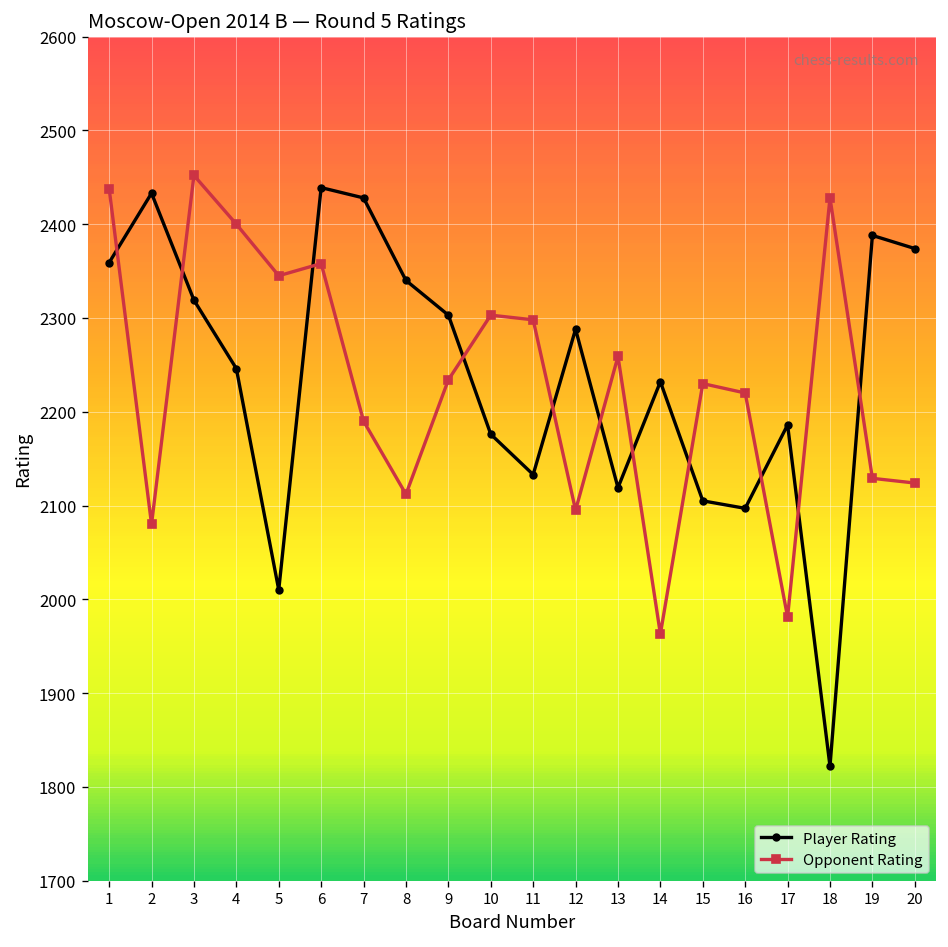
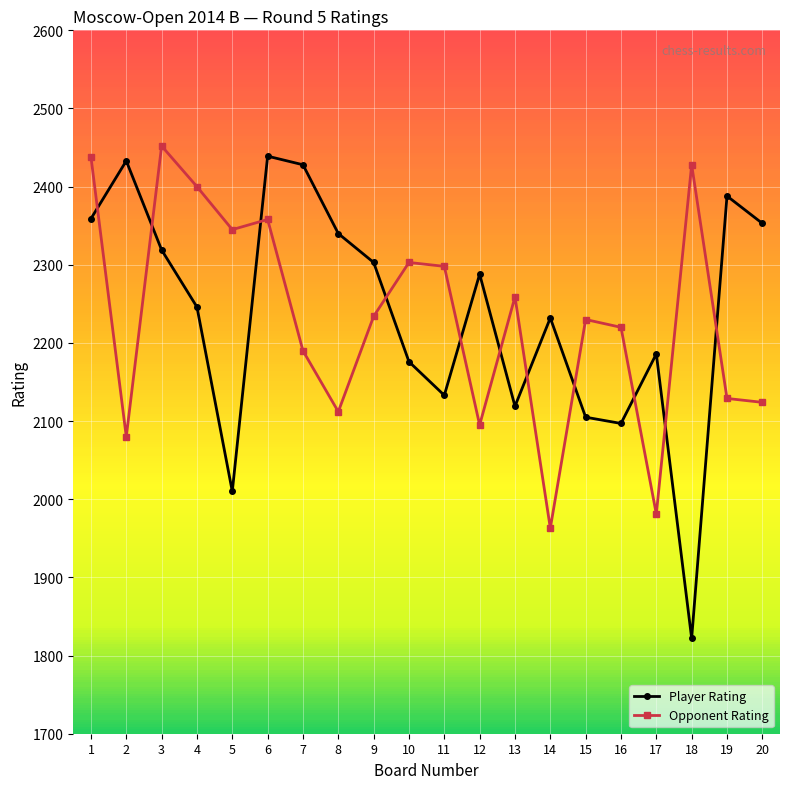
  {
    "Player Rating": {
      "1": 2360,
      "2": 2430,
      "3": 2320,
      "4": 2250,
      "5": 2010,
      "6": 2440,
      "7": 2430,
      "8": 2340,
      "9": 2300,
      "10": 2180,
      "11": 2130,
      "12": 2290,
      "13": 2120,
      "14": 2230,
      "15": 2110,
      "16": 2100,
      "17": 2190,
      "18": 1820,
      "19": 2390,
-     "20": 2370
+     "20": 2350
    },
    "Opponent Rating": {
      "1": 2440,
      "2": 2080,
      "3": 2450,
      "4": 2400,
      "5": 2350,
      "6": 2360,
      "7": 2190,
      "8": 2110,
      "9": 2230,
      "10": 2300,
      "11": 2300,
      "12": 2100,
      "13": 2260,
      "14": 1960,
      "15": 2230,
      "16": 2220,
      "17": 1980,
      "18": 2430,
      "19": 2130,
      "20": 2120
    }
  }
